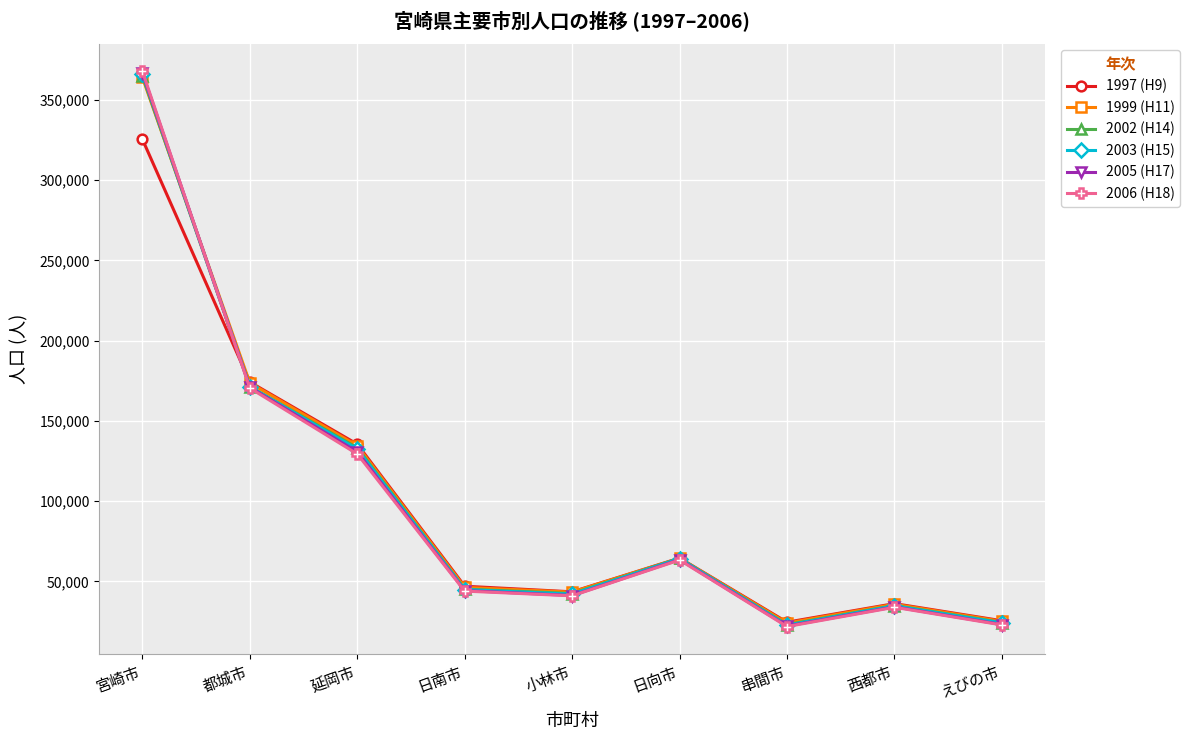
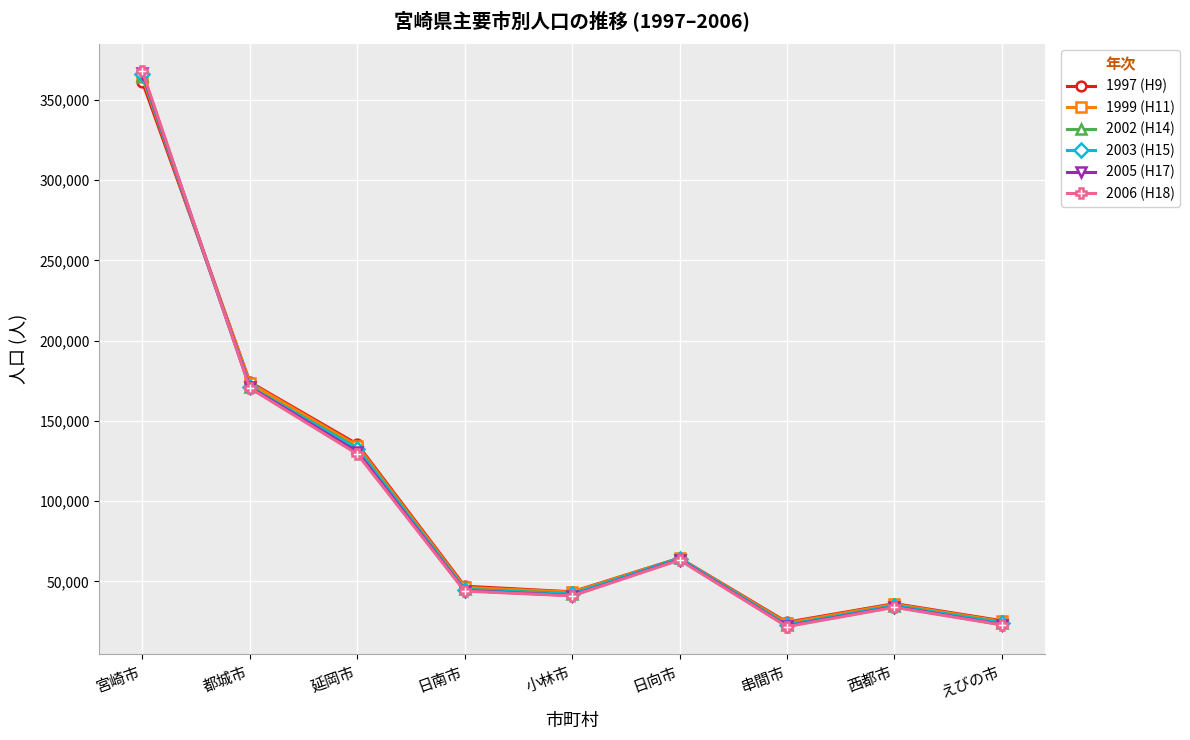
  {
    "1997 (H9)": {
-     "宮崎市": "326,000"
+     "宮崎市": "361,000"
    }
  }
